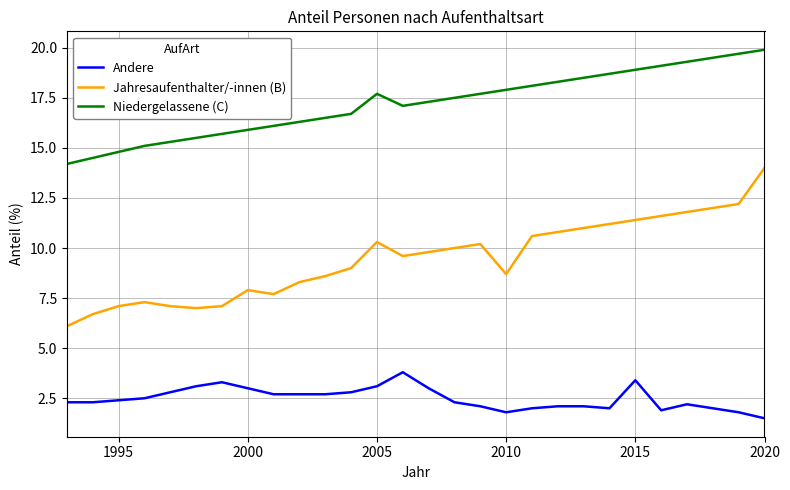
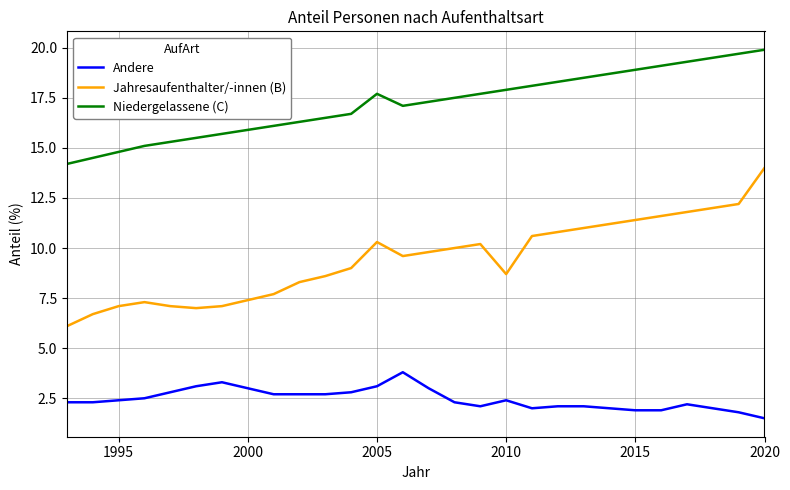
  {
    "Andere": {
      "1995": 2.4,
      "2000": 3.0,
      "2005": 3.1,
-     "2010": 1.8,
-     "2015": 3.4,
+     "2010": 2.4,
+     "2015": 1.9,
      "2020": 1.5
    },
    "Jahresaufenthalter/-innen (B)": {
      "1995": 7.1,
-     "2000": 7.9,
+     "2000": 7.4,
      "2005": 10.3,
      "2010": 8.7,
      "2015": 11.4,
      "2020": 14.0
    },
    "Niedergelassene (C)": {
      "1995": 14.8,
      "2000": 15.9,
      "2005": 17.7,
      "2010": 17.9,
      "2015": 18.9,
      "2020": 19.9
    }
  }
